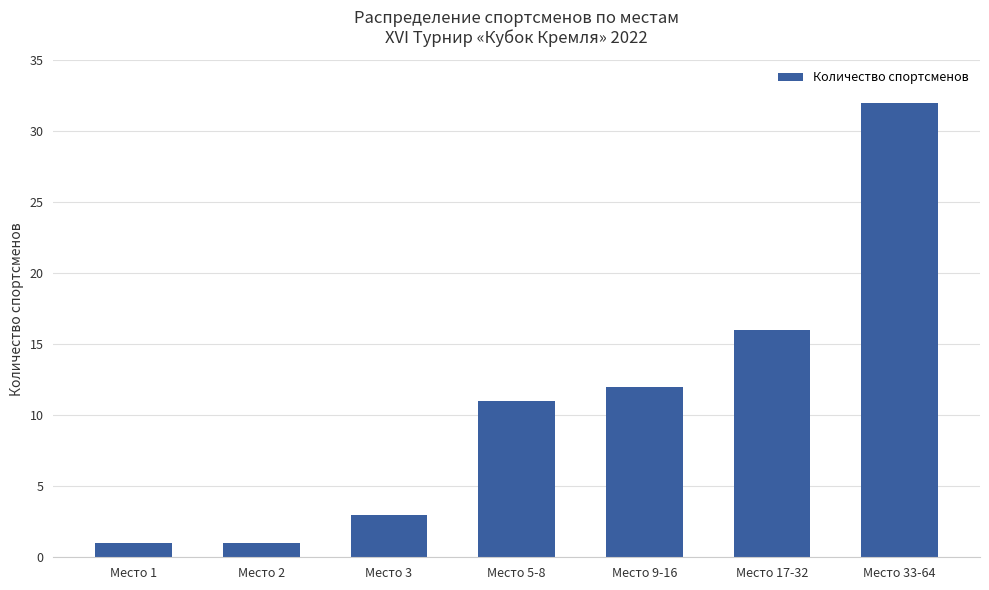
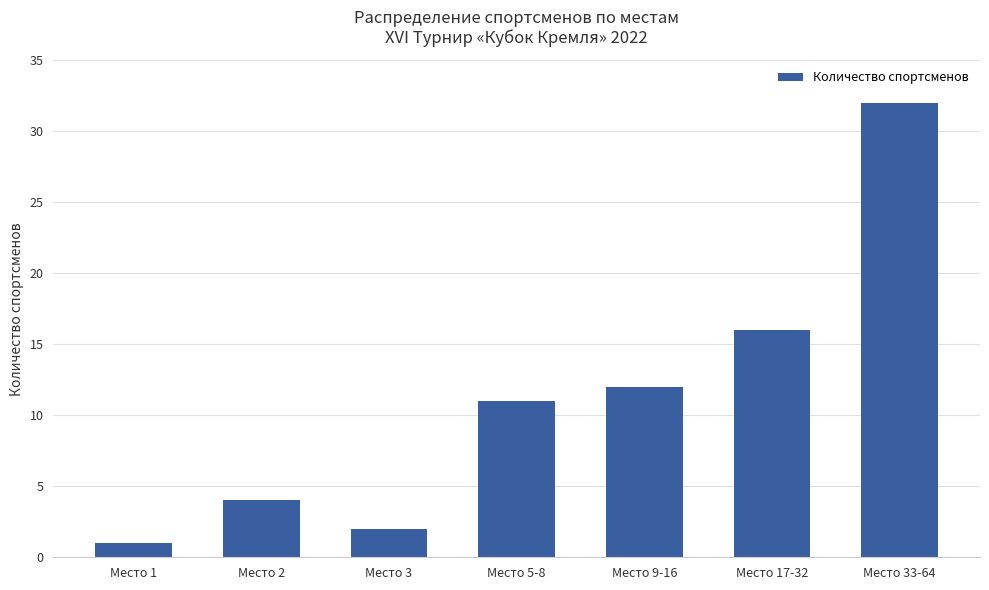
  {
    "Место 1": 1,
-   "Место 2": 1,
-   "Место 3": 3,
+   "Место 2": 4,
+   "Место 3": 2,
    "Место 5-8": 11,
    "Место 9-16": 12,
    "Место 17-32": 16,
    "Место 33-64": 32
  }
